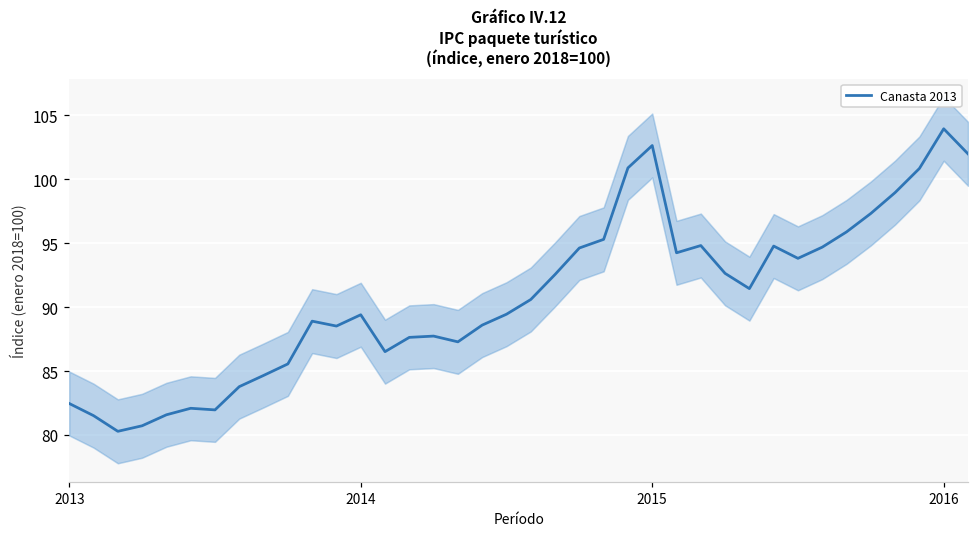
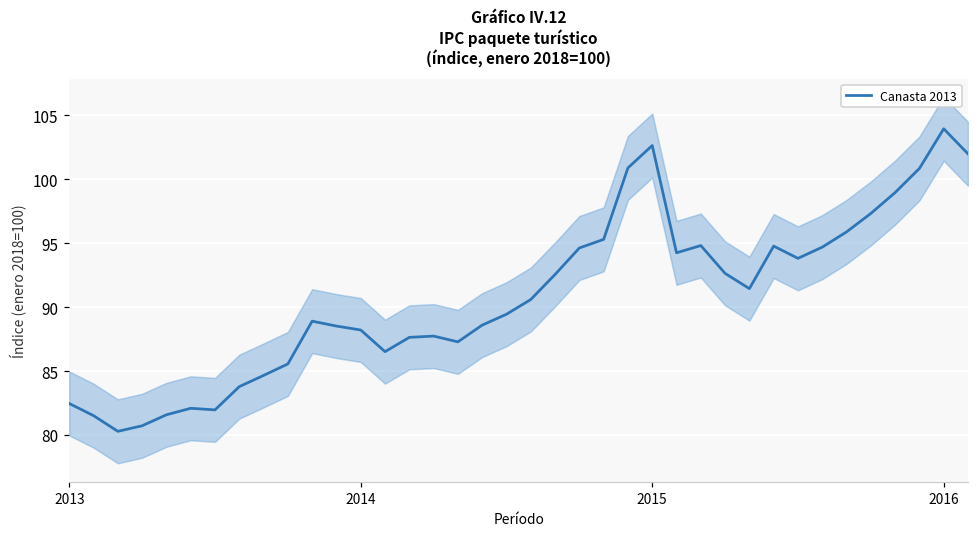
  {
    "Canasta 2013": {
      "2013": 82.5,
-     "2014": 89.4,
+     "2014": 88.2,
      "2015": 102.6,
      "2016": 104.0
    }
  }
